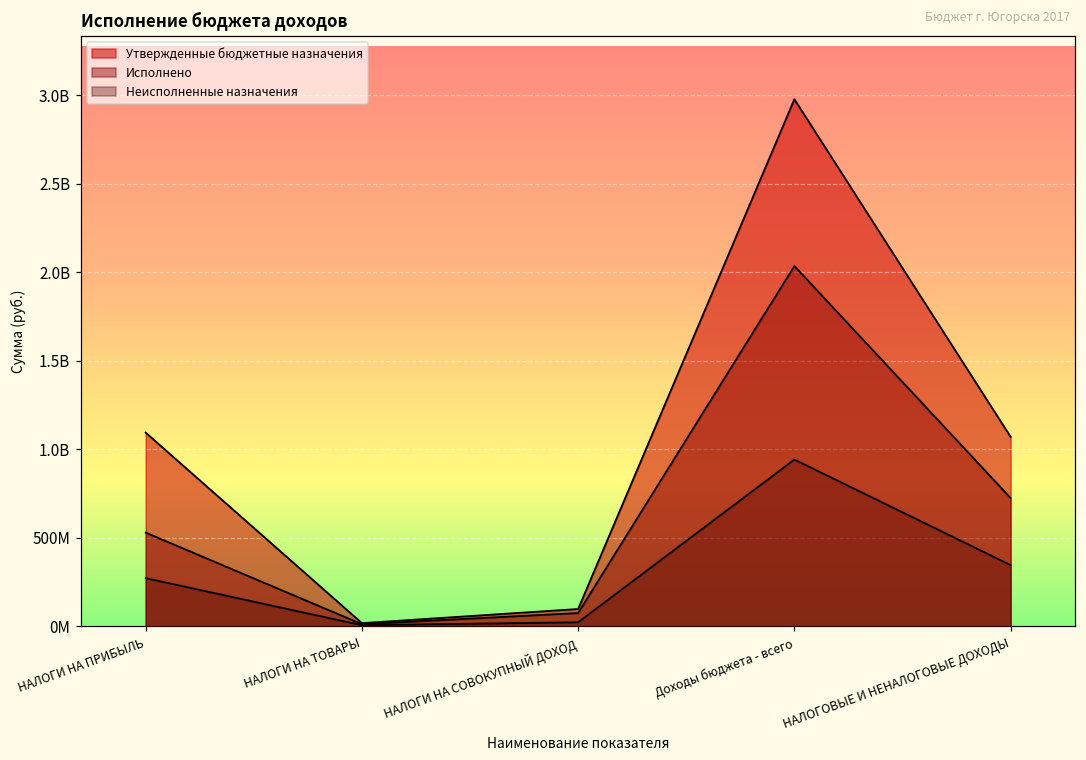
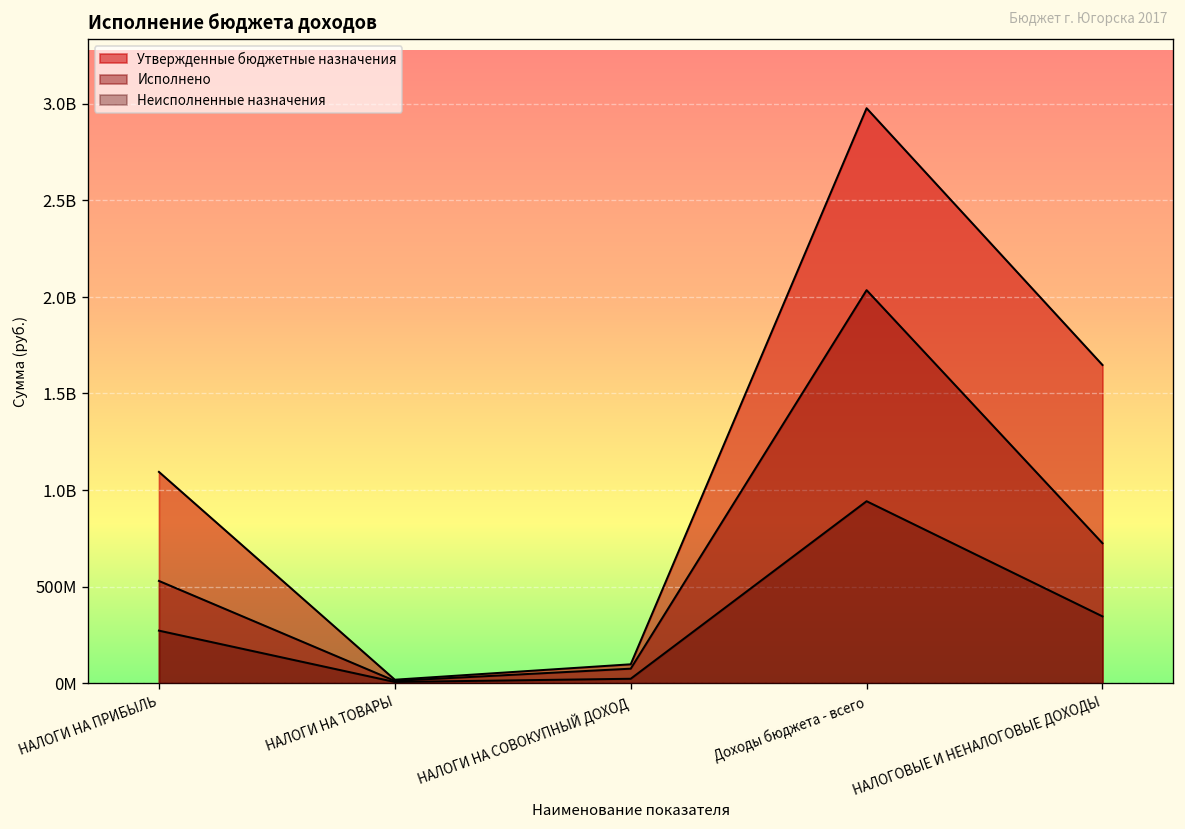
  {
    "Утвержденные бюджетные назначения": {
      "НАЛОГИ НА ПРИБЫЛЬ": 1090000000,
      "НАЛОГИ НА СОВОКУПНЫЙ ДОХОД": 100000000,
      "Доходы бюджета - всего": 2980000000,
-     "НАЛОГОВЫЕ И НЕНАЛОГОВЫЕ ДОХОДЫ": 1070000000
+     "НАЛОГОВЫЕ И НЕНАЛОГОВЫЕ ДОХОДЫ": 1650000000
    }
  }
